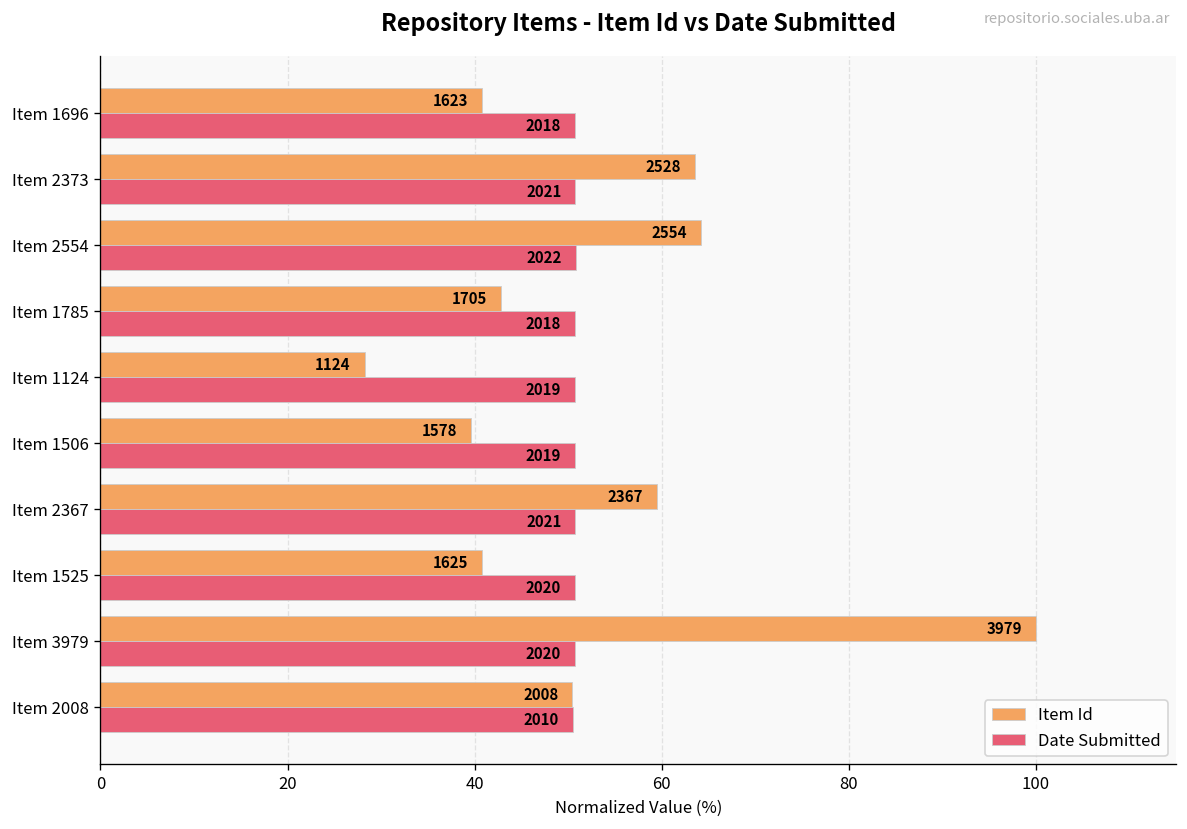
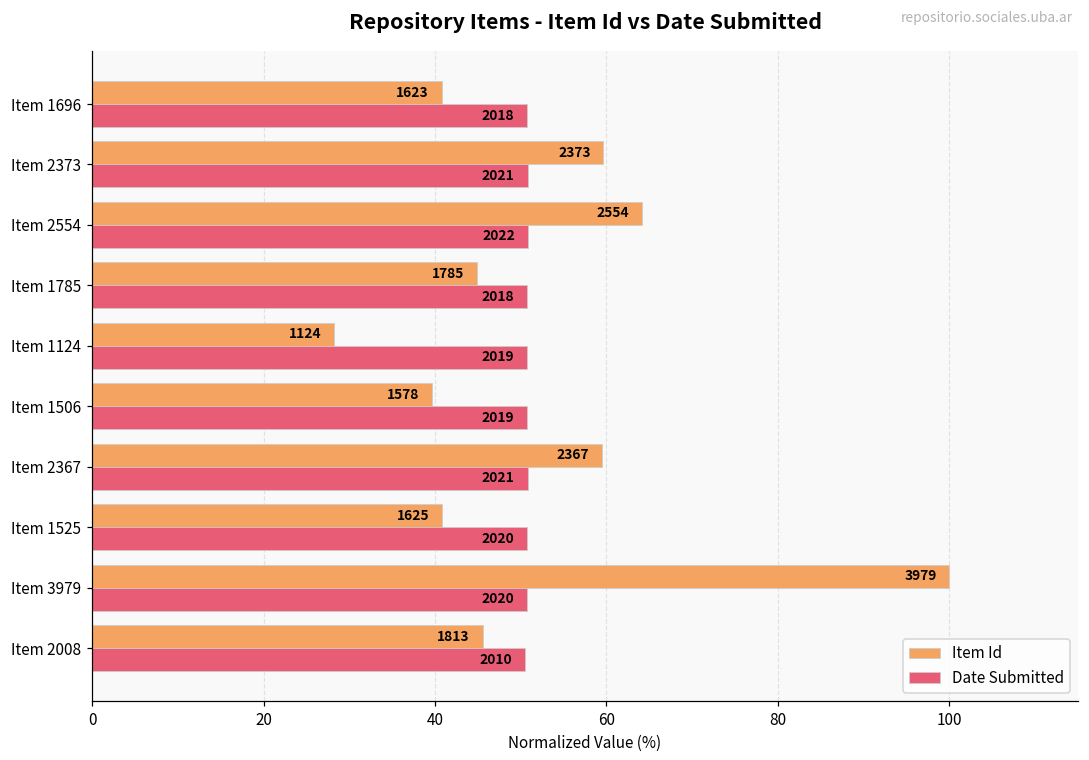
  {
    "Item Id": {
-     "Item 2373": 2528,
-     "Item 1785": 1705,
-     "Item 2008": 2008
+     "Item 2373": 2373,
+     "Item 1785": 1785,
+     "Item 2008": 1813
    }
  }
